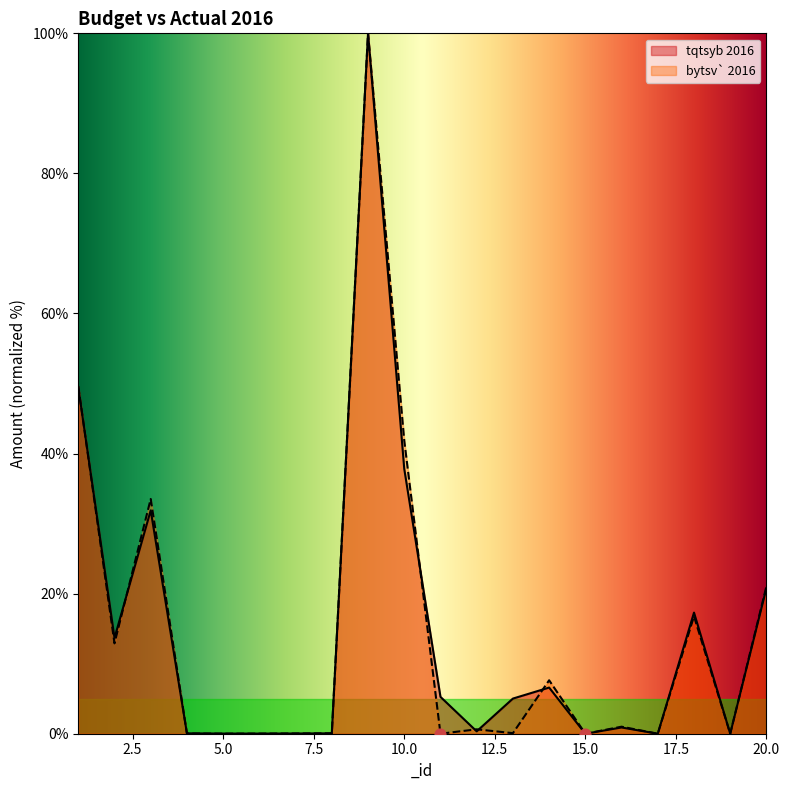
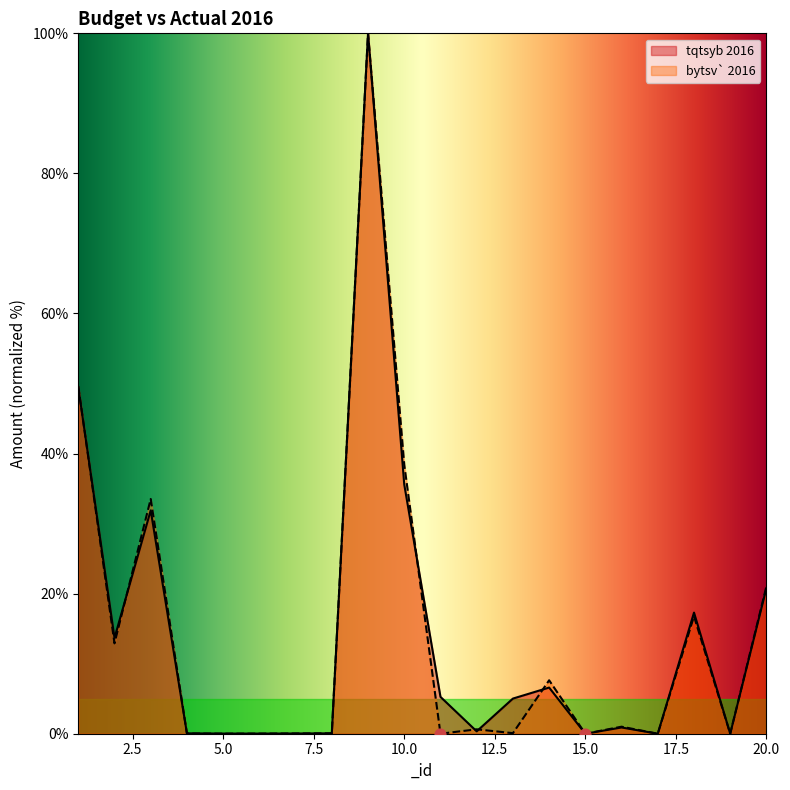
  {
    "tqtsyb 2016": {
-     "10.0": "38%"
+     "10.0": "36%"
    },
    "bytsv` 2016": {
-     "10.0": "42%"
+     "10.0": "38%"
    }
  }
